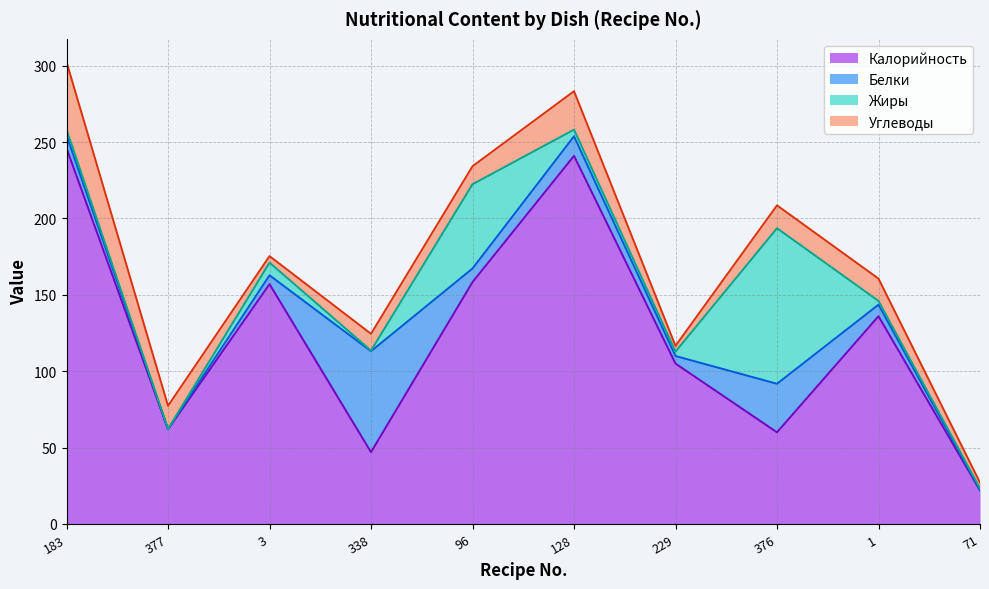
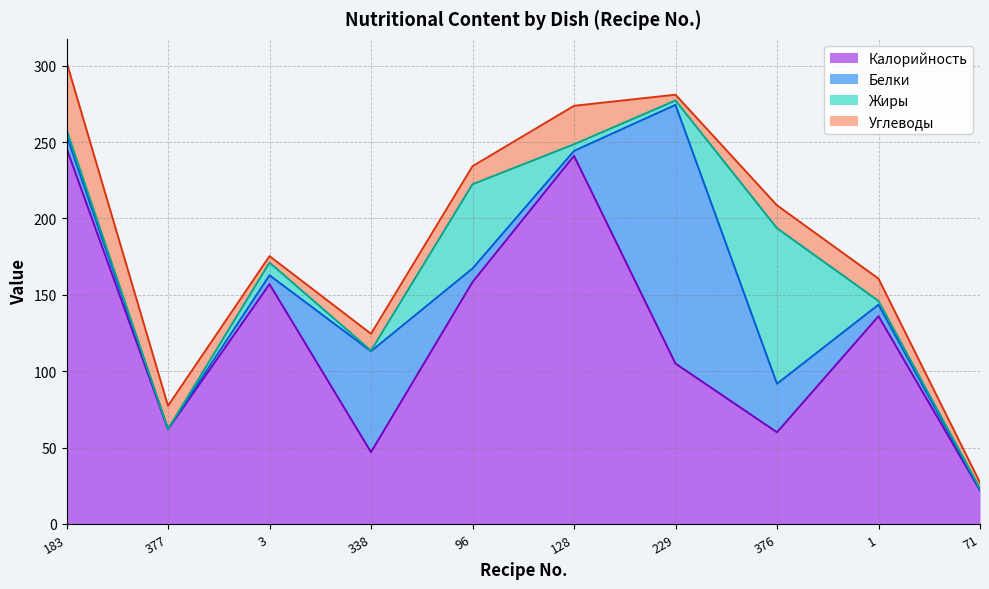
  {
    "Калорийность": {
      "183": 246,
      "3": 157,
      "338": 47,
      "96": 158,
      "128": 241,
      "229": 105,
      "376": 60,
      "1": 136
    },
    "Белки": {
      "183": 8,
      "3": 6,
      "96": 9,
-     "128": 13,
-     "229": 5,
+     "128": 3,
+     "229": 169,
      "376": 32,
      "1": 8
    },
    "Жиры": {
      "183": 4,
      "3": 8,
      "96": 55,
      "128": 4,
      "229": 3,
      "376": 102,
      "1": 2
    },
    "Углеводы": {
      "183": 44,
      "377": 15,
      "3": 4,
      "338": 11,
      "96": 12,
      "128": 25,
      "229": 4,
      "376": 15,
      "1": 15,
      "71": 4
    }
  }
